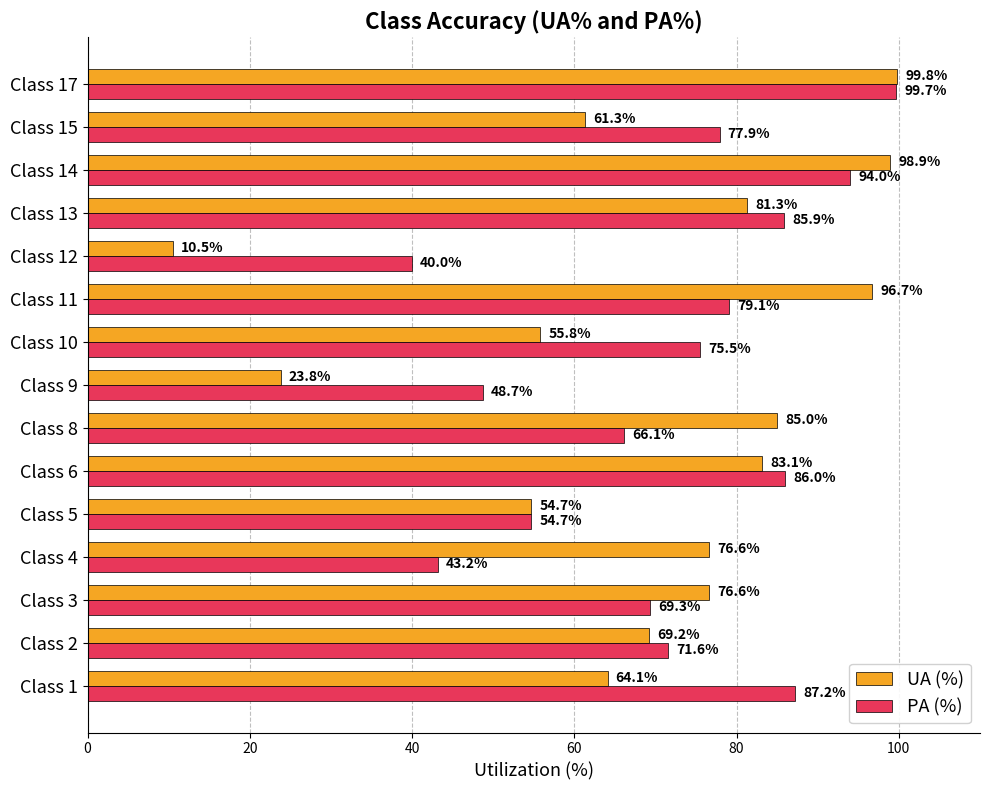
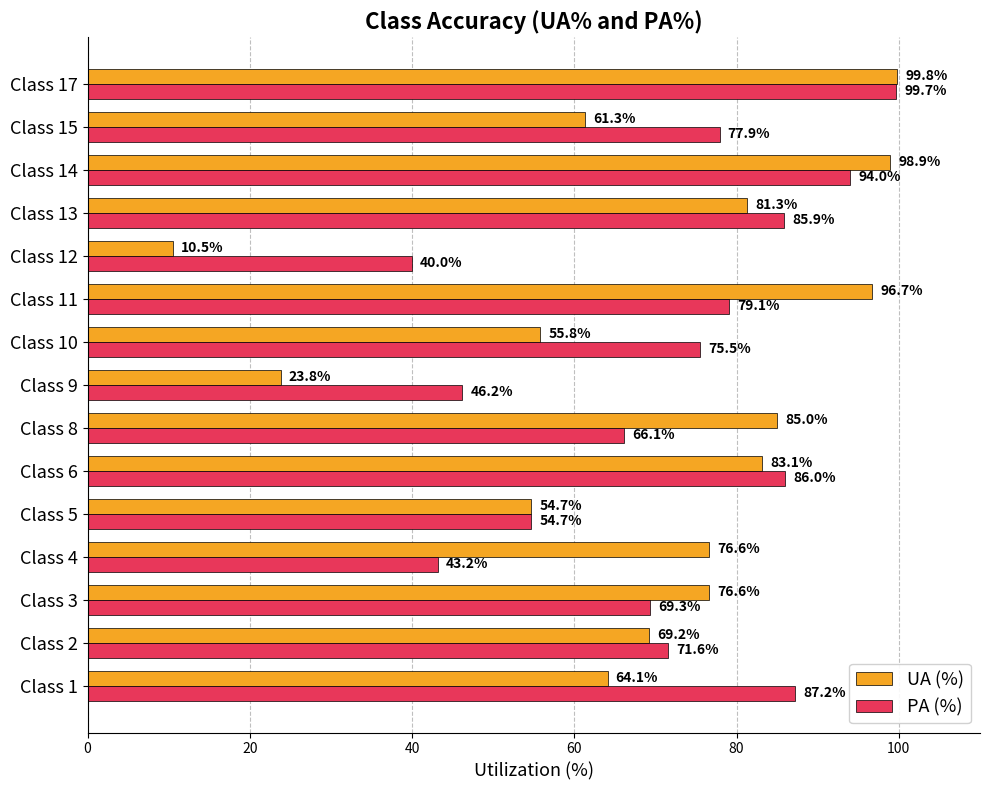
  {
    "UA (%)": {
      "Class 17": "99.8%",
      "Class 15": "61.3%",
      "Class 14": "98.9%",
      "Class 13": "81.3%",
      "Class 12": "10.5%",
      "Class 11": "96.7%",
      "Class 10": "55.8%",
      "Class 9": "23.8%",
      "Class 8": "85.0%",
      "Class 6": "83.1%",
      "Class 5": "54.7%",
      "Class 4": "76.6%",
      "Class 3": "76.6%",
      "Class 2": "69.2%",
      "Class 1": "64.1%"
    },
    "PA (%)": {
      "Class 17": "99.7%",
      "Class 15": "77.9%",
      "Class 14": "94.0%",
      "Class 13": "85.9%",
      "Class 12": "40.0%",
      "Class 11": "79.1%",
      "Class 10": "75.5%",
-     "Class 9": "48.7%",
+     "Class 9": "46.2%",
      "Class 8": "66.1%",
      "Class 6": "86.0%",
      "Class 5": "54.7%",
      "Class 4": "43.2%",
      "Class 3": "69.3%",
      "Class 2": "71.6%",
      "Class 1": "87.2%"
    }
  }
